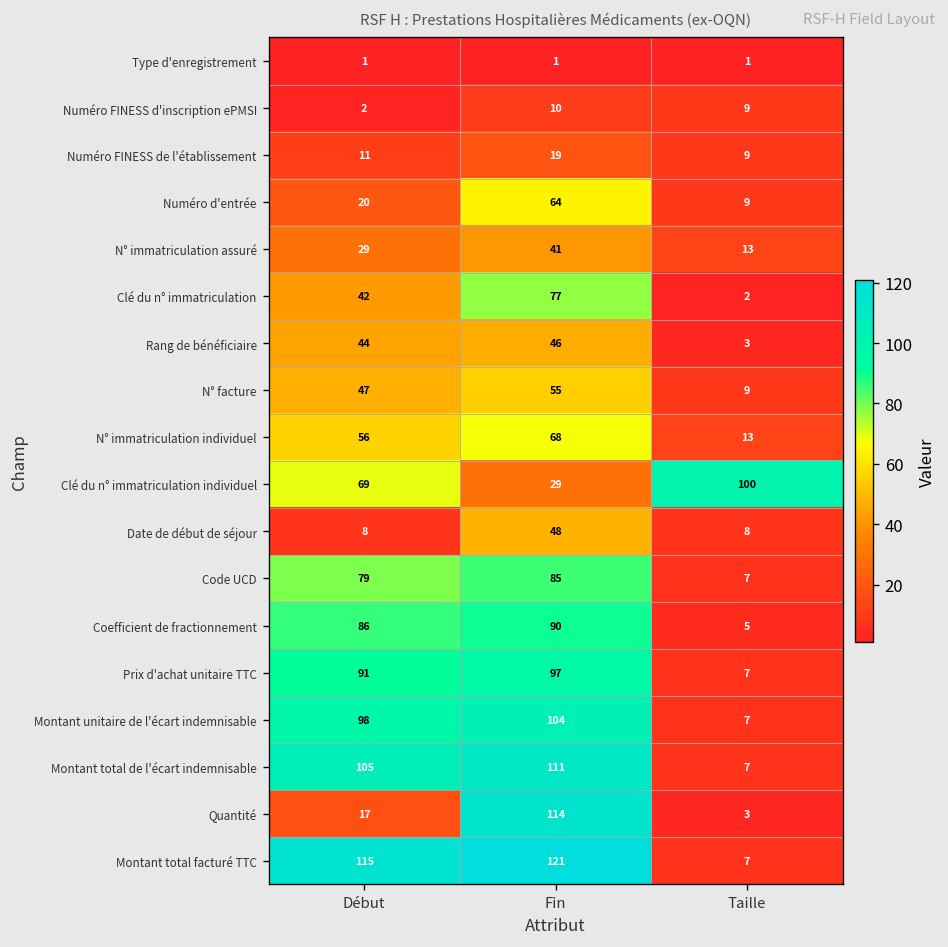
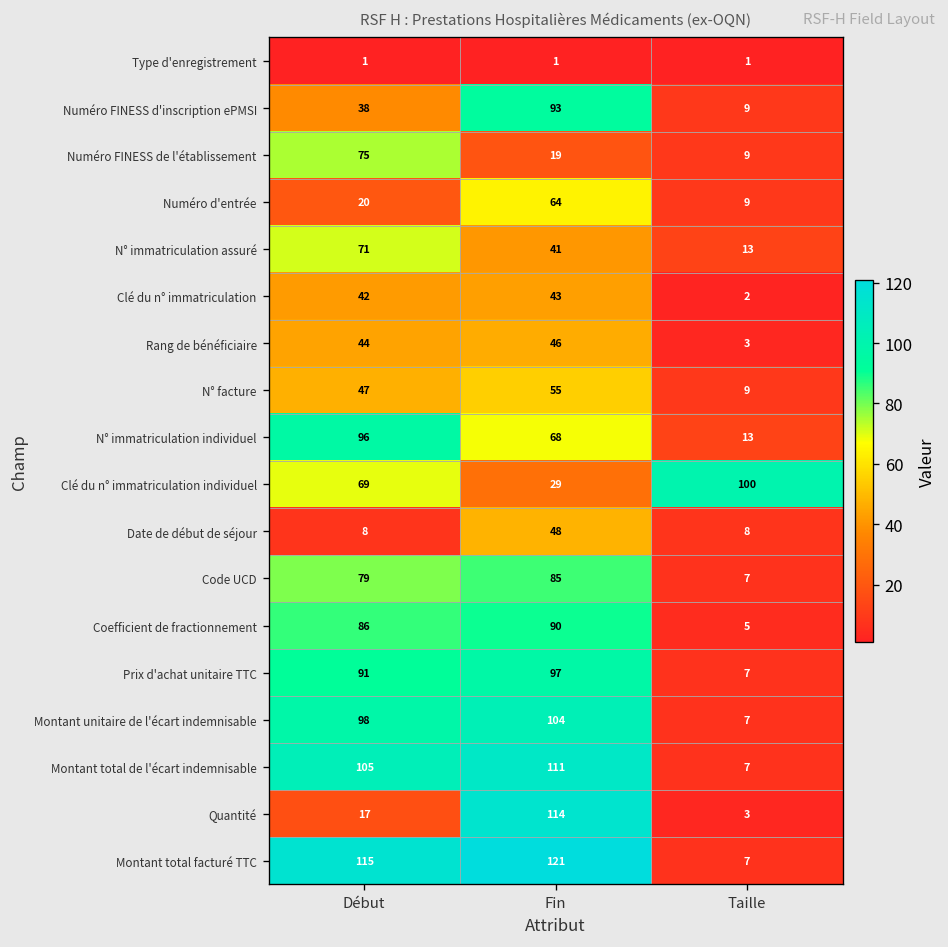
  {
    "Type d'enregistrement": {
      "Début": 1,
      "Fin": 1,
      "Taille": 1
    },
    "Numéro FINESS d'inscription ePMSI": {
-     "Début": 2,
-     "Fin": 10,
+     "Début": 38,
+     "Fin": 93,
      "Taille": 9
    },
    "Numéro FINESS de l'établissement": {
-     "Début": 11,
+     "Début": 75,
      "Fin": 19,
      "Taille": 9
    },
    "Numéro d'entrée": {
      "Début": 20,
      "Fin": 64,
      "Taille": 9
    },
    "N° immatriculation assuré": {
-     "Début": 29,
+     "Début": 71,
      "Fin": 41,
      "Taille": 13
    },
    "Clé du n° immatriculation": {
      "Début": 42,
-     "Fin": 77,
+     "Fin": 43,
      "Taille": 2
    },
    "Rang de bénéficiaire": {
      "Début": 44,
      "Fin": 46,
      "Taille": 3
    },
    "N° facture": {
      "Début": 47,
      "Fin": 55,
      "Taille": 9
    },
    "N° immatriculation individuel": {
-     "Début": 56,
+     "Début": 96,
      "Fin": 68,
      "Taille": 13
    },
    "Clé du n° immatriculation individuel": {
      "Début": 69,
      "Fin": 29,
      "Taille": 100
    },
    "Date de début de séjour": {
      "Début": 8,
      "Fin": 48,
      "Taille": 8
    },
    "Code UCD": {
      "Début": 79,
      "Fin": 85,
      "Taille": 7
    },
    "Coefficient de fractionnement": {
      "Début": 86,
      "Fin": 90,
      "Taille": 5
    },
    "Prix d'achat unitaire TTC": {
      "Début": 91,
      "Fin": 97,
      "Taille": 7
    },
    "Montant unitaire de l'écart indemnisable": {
      "Début": 98,
      "Fin": 104,
      "Taille": 7
    },
    "Montant total de l'écart indemnisable": {
      "Début": 105,
      "Fin": 111,
      "Taille": 7
    },
    "Quantité": {
      "Début": 17,
      "Fin": 114,
      "Taille": 3
    },
    "Montant total facturé TTC": {
      "Début": 115,
      "Fin": 121,
      "Taille": 7
    }
  }
